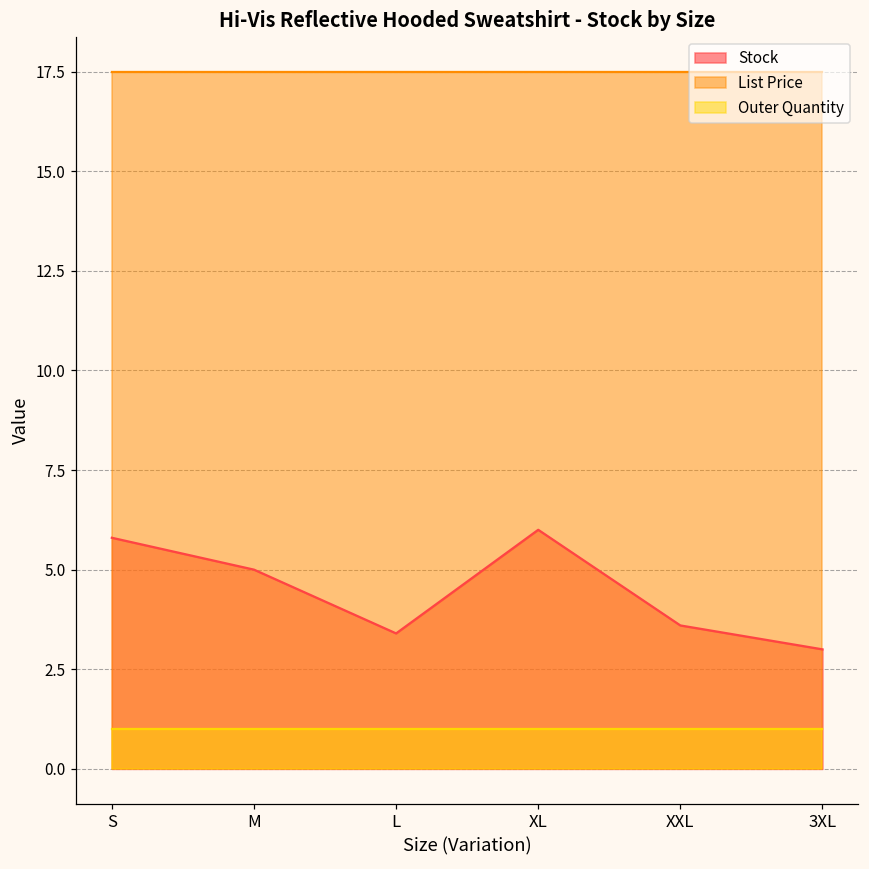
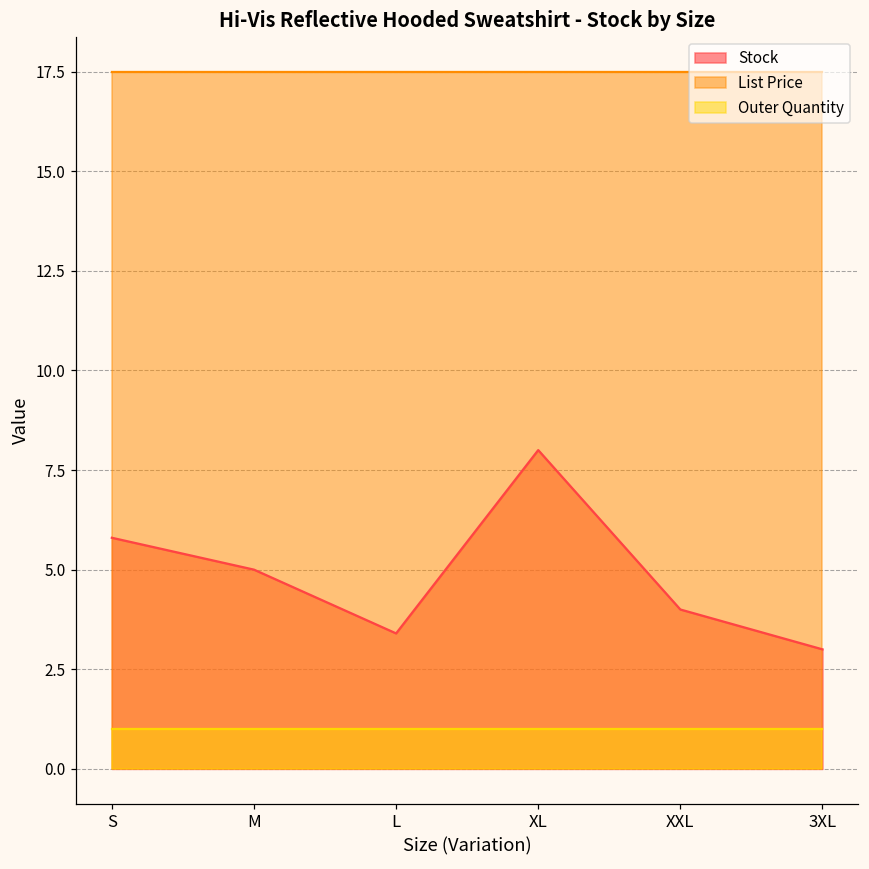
  {
    "Stock": {
      "S": 5.8,
      "M": 5.0,
      "L": 3.4,
-     "XL": 6,
-     "XXL": 3.6,
+     "XL": 8,
+     "XXL": 4.0,
      "3XL": 3.0
    }
  }
